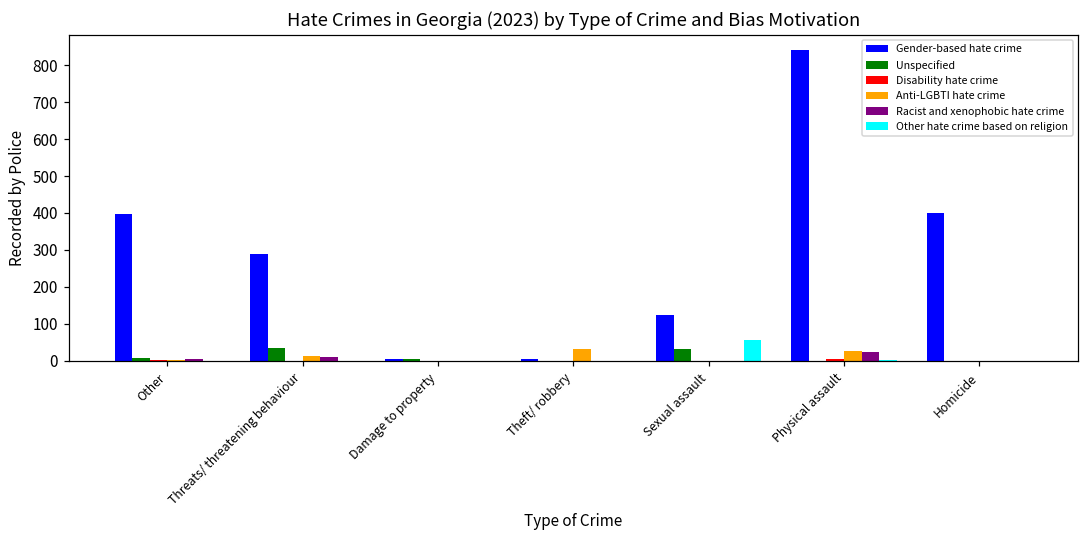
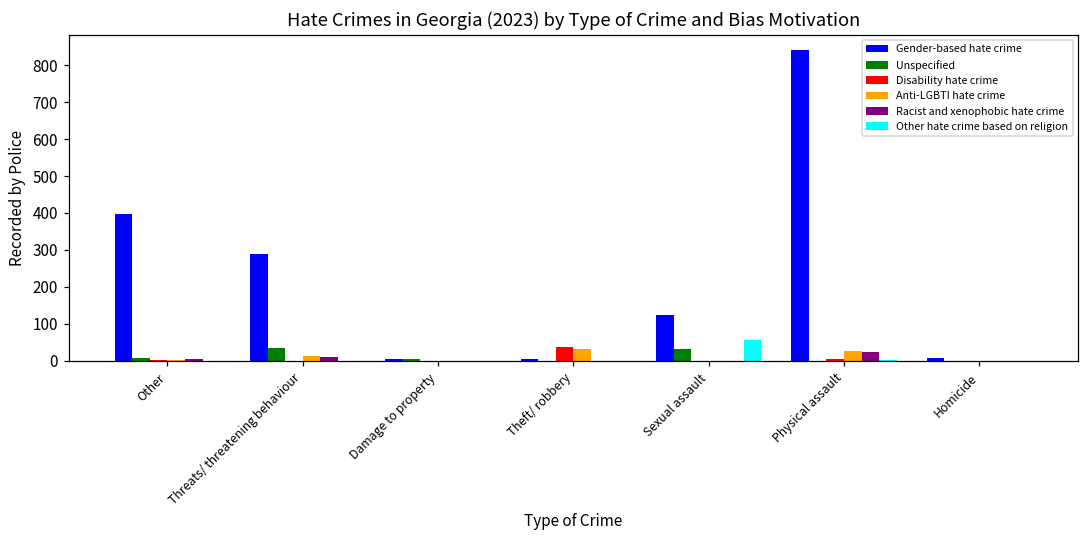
  {
    "Gender-based hate crime": {
      "Other": 400,
      "Threats/ threatening behaviour": 290,
      "Sexual assault": 130,
      "Physical assault": 840,
-     "Homicide": 400
+     "Homicide": 10
    },
    "Unspecified": {
      "Other": 10,
      "Threats/ threatening behaviour": 40,
      "Sexual assault": 30,
      "Physical assault": 0,
      "Homicide": 0
    },
    "Disability hate crime": {
      "Damage to property": 0,
-     "Theft/ robbery": 0,
+     "Theft/ robbery": 40,
      "Homicide": 0
    },
    "Anti-LGBTI hate crime": {
      "Threats/ threatening behaviour": 10,
      "Damage to property": 0,
      "Theft/ robbery": 30,
      "Sexual assault": 0,
      "Physical assault": 30,
      "Homicide": 0
    },
    "Racist and xenophobic hate crime": {
      "Threats/ threatening behaviour": 10,
      "Damage to property": 0,
      "Sexual assault": 0,
      "Physical assault": 30,
      "Homicide": 0
    },
    "Other hate crime based on religion": {
      "Damage to property": 0,
      "Theft/ robbery": 0,
      "Sexual assault": 60,
      "Homicide": 0
    }
  }
